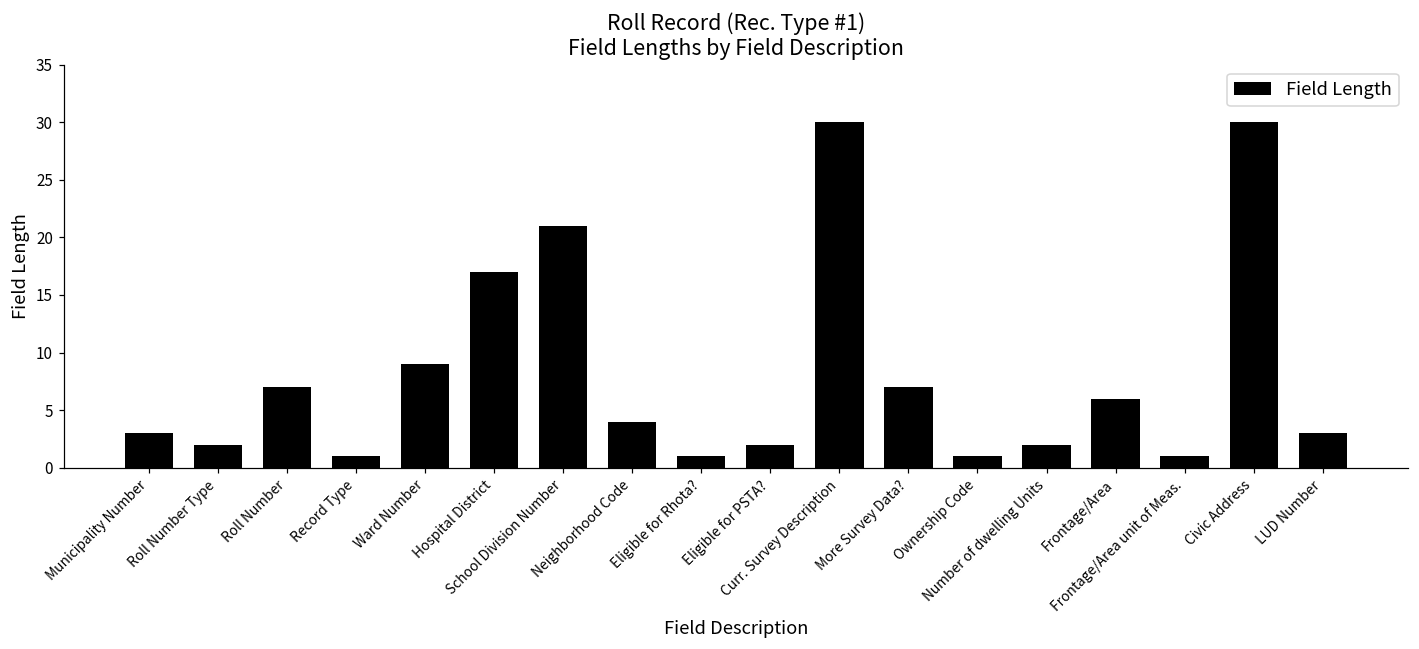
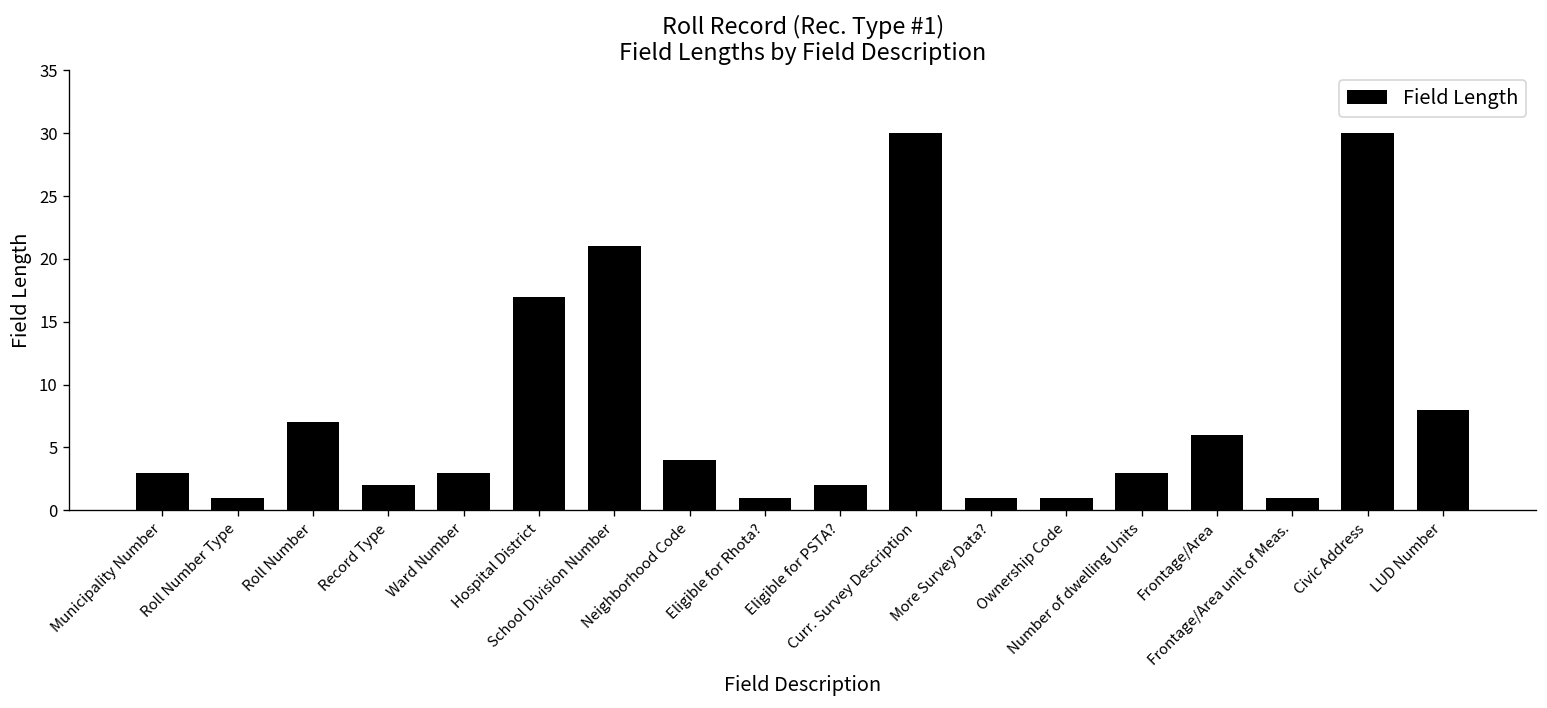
  {
    "Municipality Number": 3,
-   "Roll Number Type": 2,
+   "Roll Number Type": 1,
    "Roll Number": 7,
-   "Record Type": 1,
-   "Ward Number": 9,
+   "Record Type": 2,
+   "Ward Number": 3,
    "Hospital District": 17,
    "School Division Number": 21,
    "Neighborhood Code": 4,
    "Eligible for Rhota?": 1,
    "Eligible for PSTA?": 2,
    "Curr. Survey Description": 30,
-   "More Survey Data?": 7,
+   "More Survey Data?": 1,
    "Ownership Code": 1,
-   "Number of dwelling Units": 2,
+   "Number of dwelling Units": 3,
    "Frontage/Area": 6,
    "Frontage/Area unit of Meas.": 1,
    "Civic Address": 30,
-   "LUD Number": 3
+   "LUD Number": 8
  }
